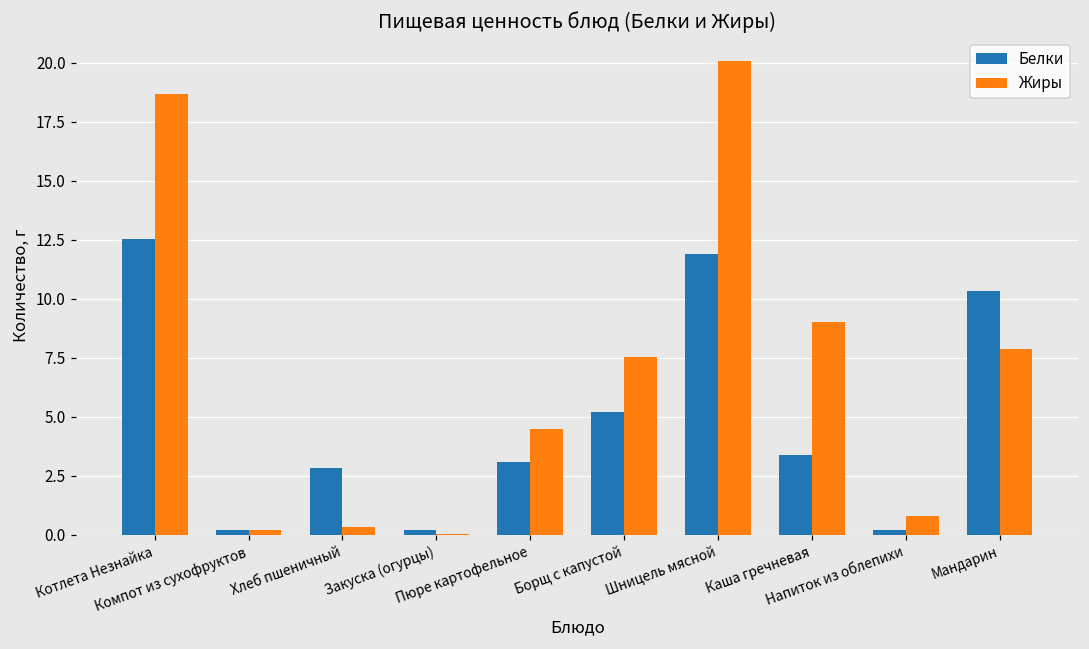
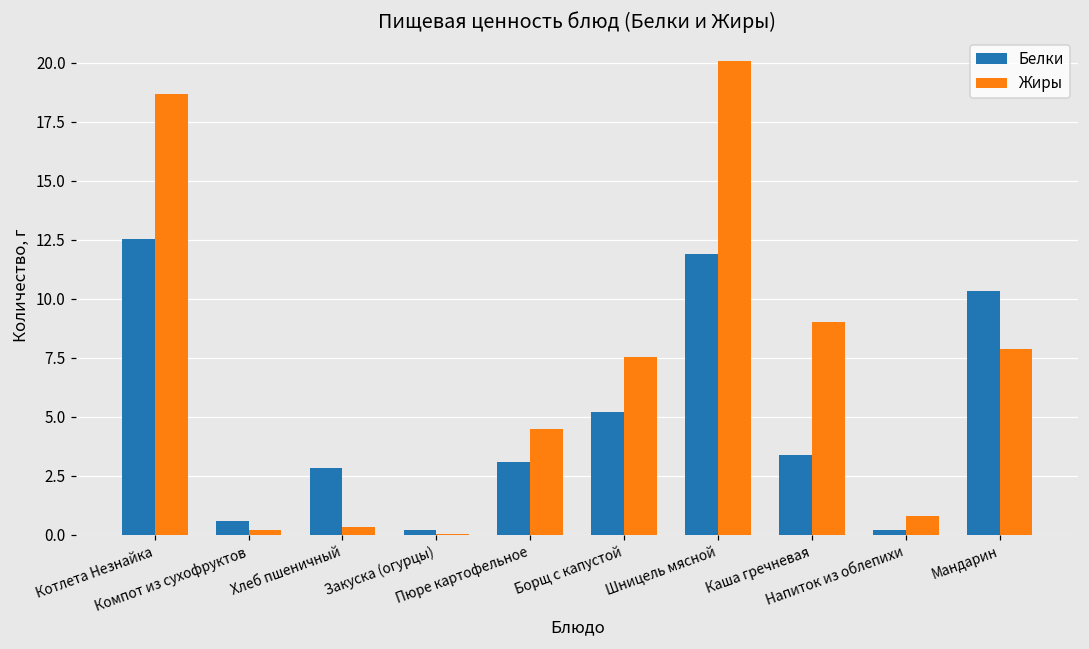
  {
    "Белки": {
      "Котлета Незнайка": 12.5,
-     "Компот из сухофруктов": 0.2,
+     "Компот из сухофруктов": 0.6,
      "Хлеб пшеничный": 2.8,
      "Закуска (огурцы)": 0.2,
      "Пюре картофельное": 3.1,
      "Борщ с капустой": 5.2,
      "Шницель мясной": 11.9,
      "Каша гречневая": 3.4,
      "Напиток из облепихи": 0.2,
      "Мандарин": 10.3
    },
    "Жиры": {
      "Котлета Незнайка": 18.7,
      "Компот из сухофруктов": 0.2,
      "Хлеб пшеничный": 0.3,
      "Пюре картофельное": 4.5,
      "Борщ с капустой": 7.5,
      "Шницель мясной": 20.1,
      "Каша гречневая": 9.0,
      "Напиток из облепихи": 0.8,
      "Мандарин": 7.9
    }
  }
